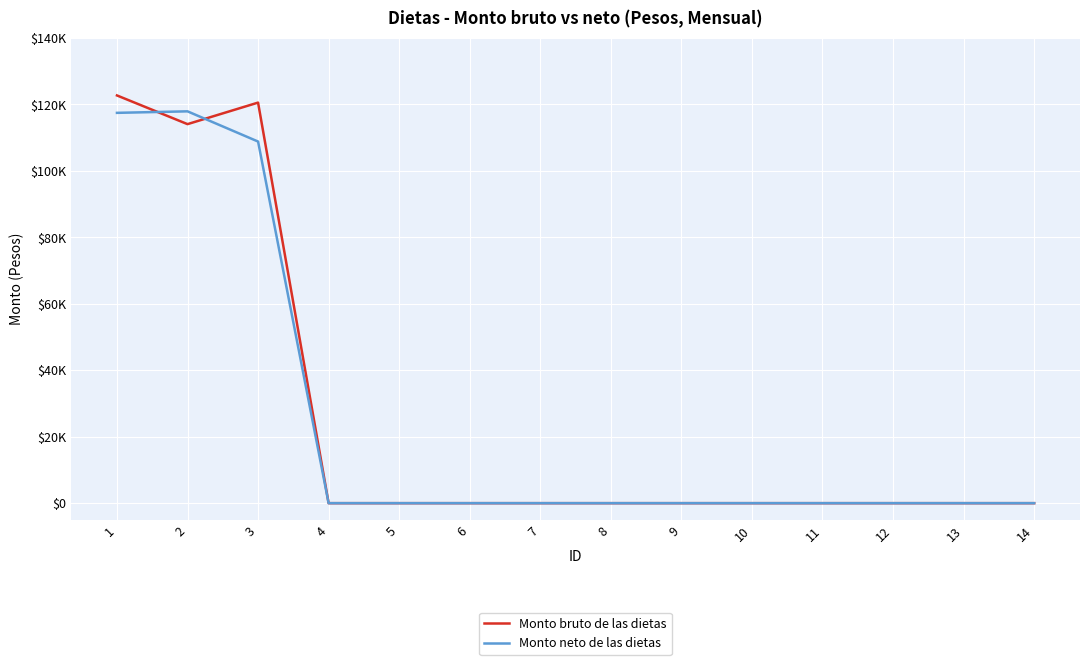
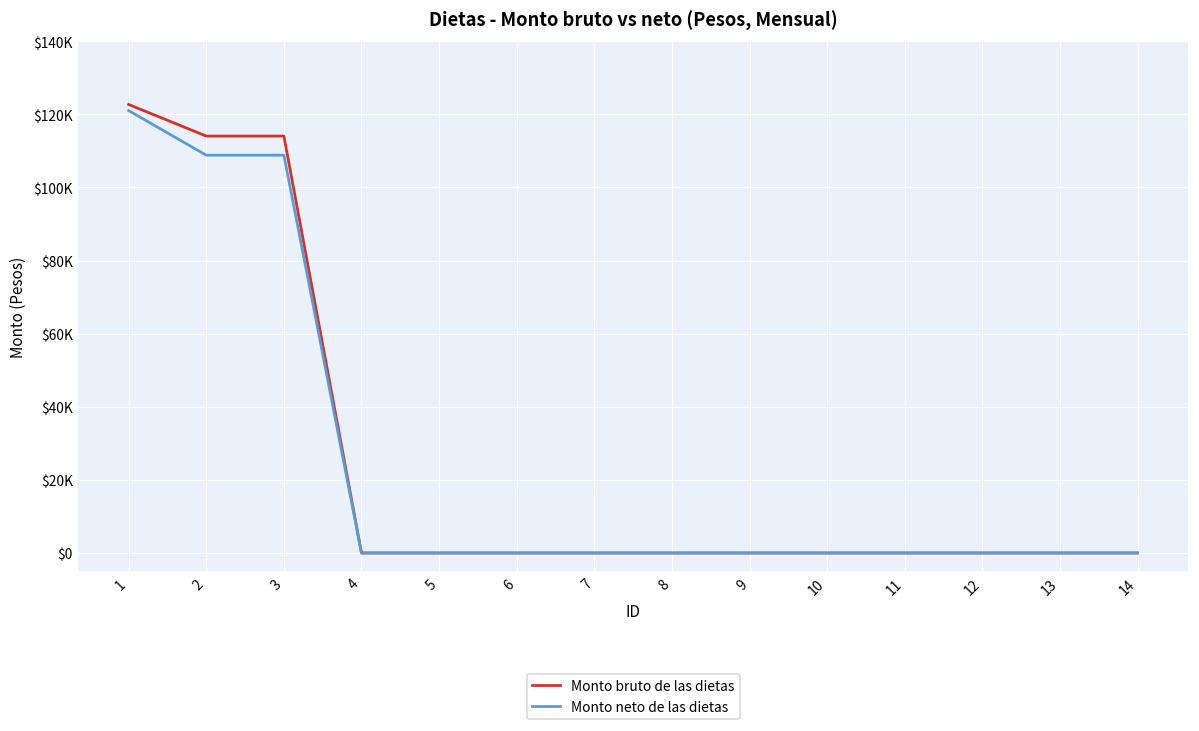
  {
    "Monto bruto de las dietas": {
      "1": "$123000",
      "2": "$114000",
-     "3": "$121000"
+     "3": "$114000"
    },
    "Monto neto de las dietas": {
-     "1": "$117000",
-     "2": "$118000",
+     "1": "$121000",
+     "2": "$109000",
      "3": "$109000"
    }
  }
